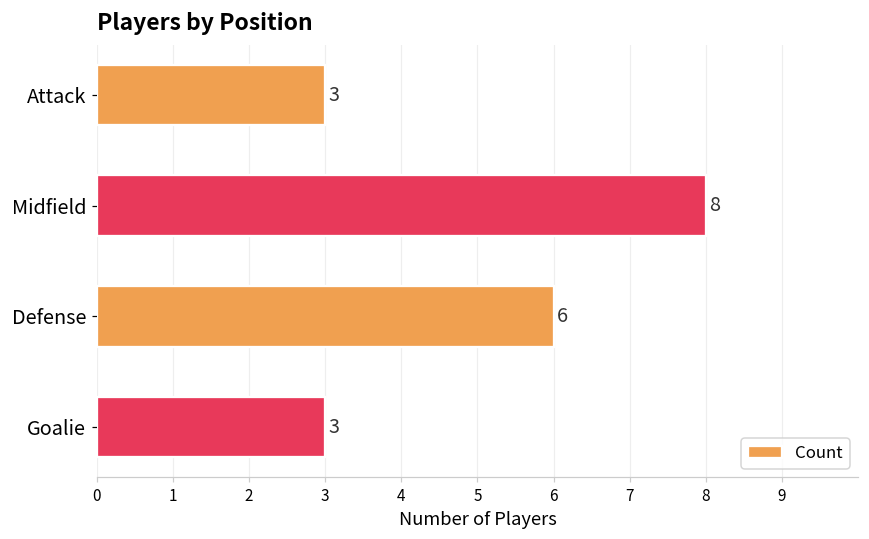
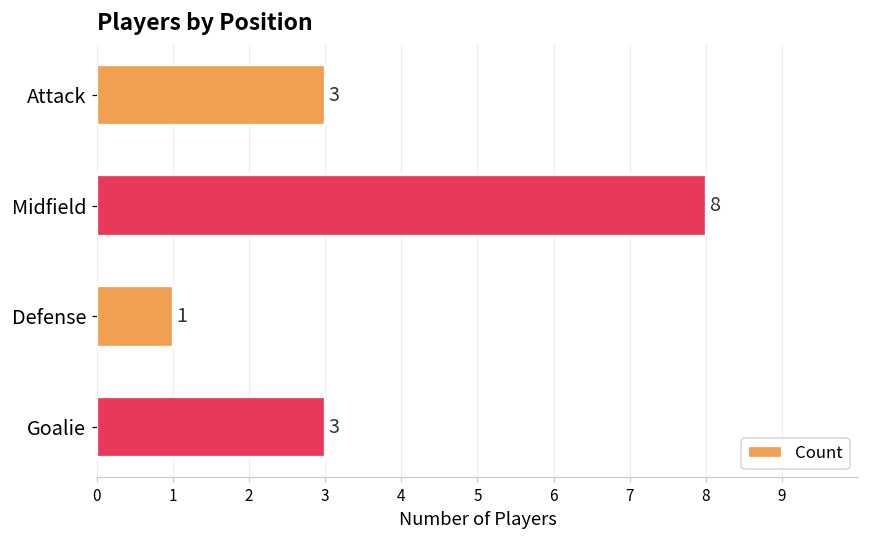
  {
    "Attack": 3,
    "Midfield": 8,
-   "Defense": 6,
+   "Defense": 1,
    "Goalie": 3
  }
